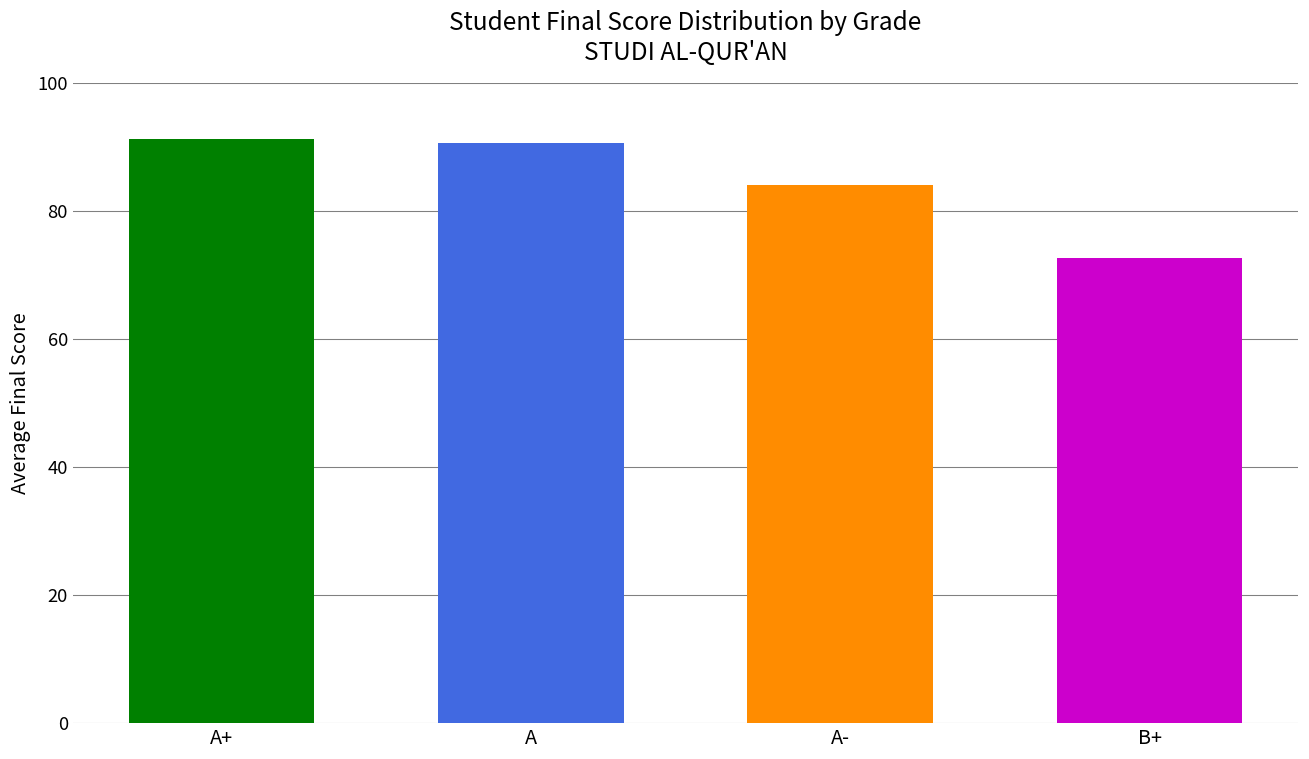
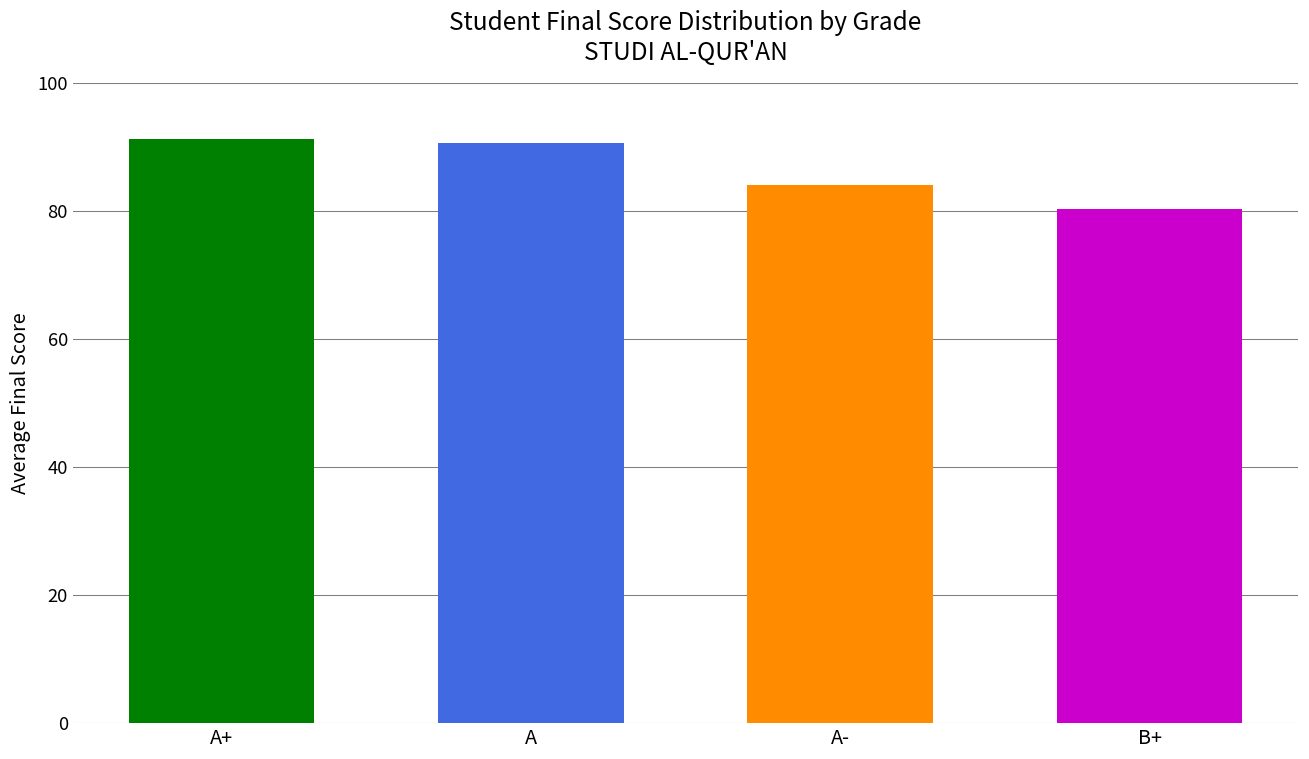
  {
    "A+": 91,
    "A": 91,
    "A-": 84,
-   "B+": 73
+   "B+": 80
  }
